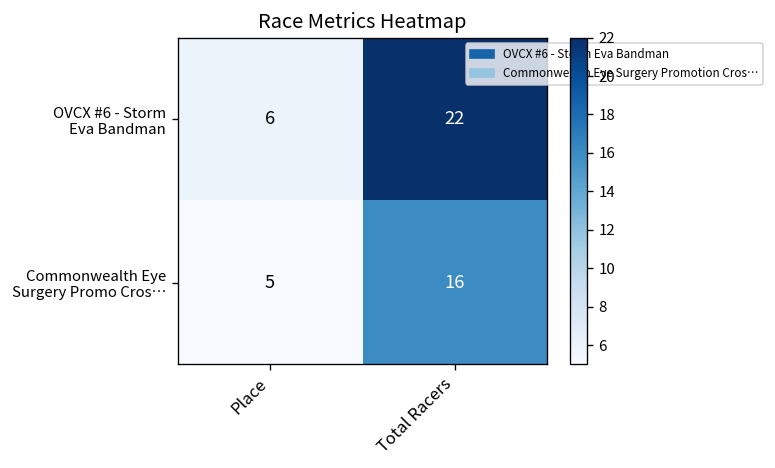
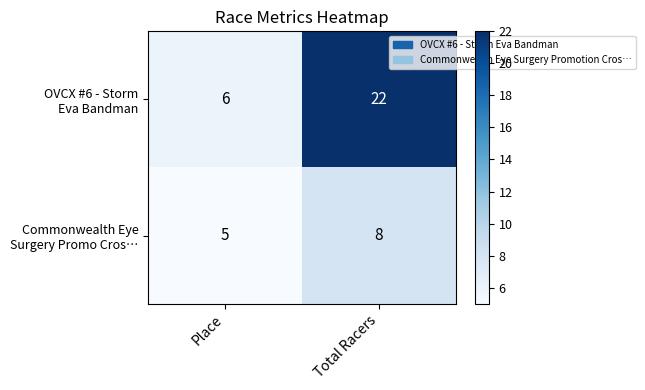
  {
    "OVCX #6 - Storm Eva Bandman": {
      "Place": 6,
      "Total Racers": 22
    },
    "Commonwealth Eye Surgery Promo Cros…": {
      "Place": 5,
-     "Total Racers": 16
+     "Total Racers": 8
    }
  }
